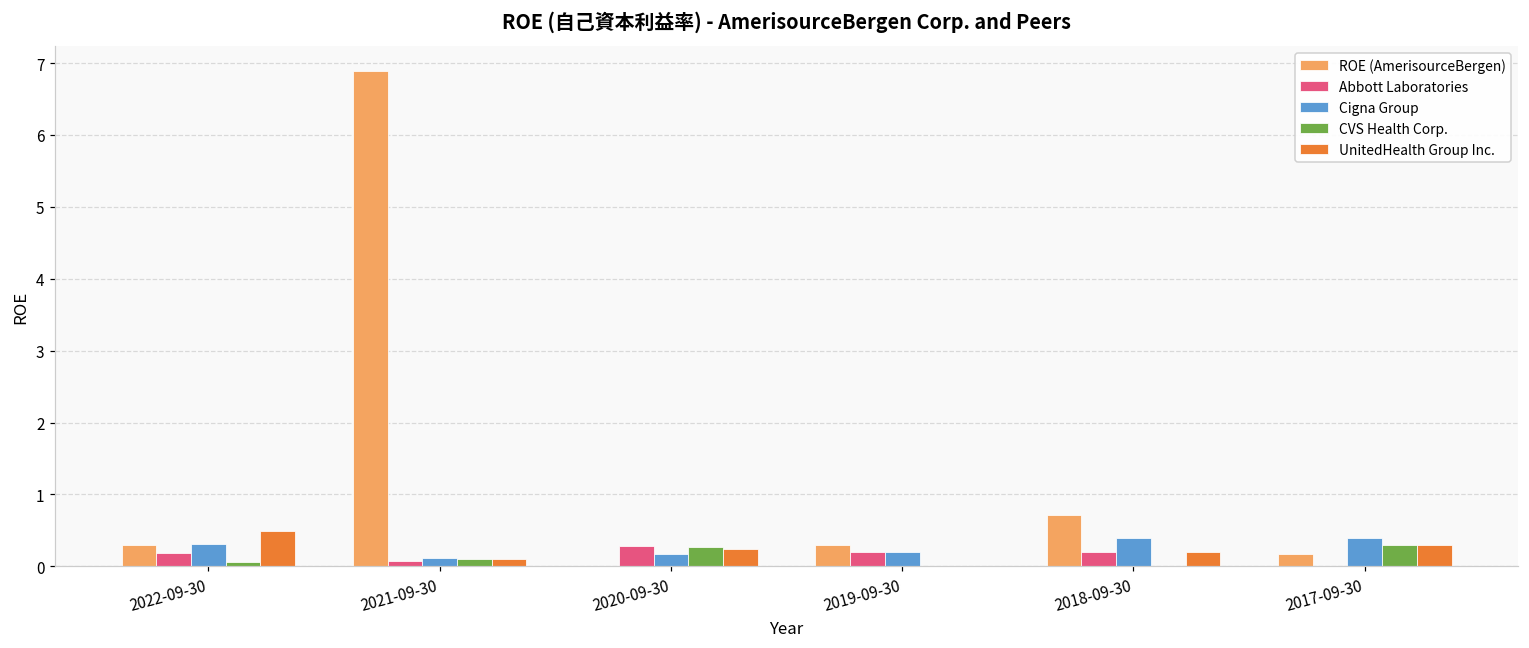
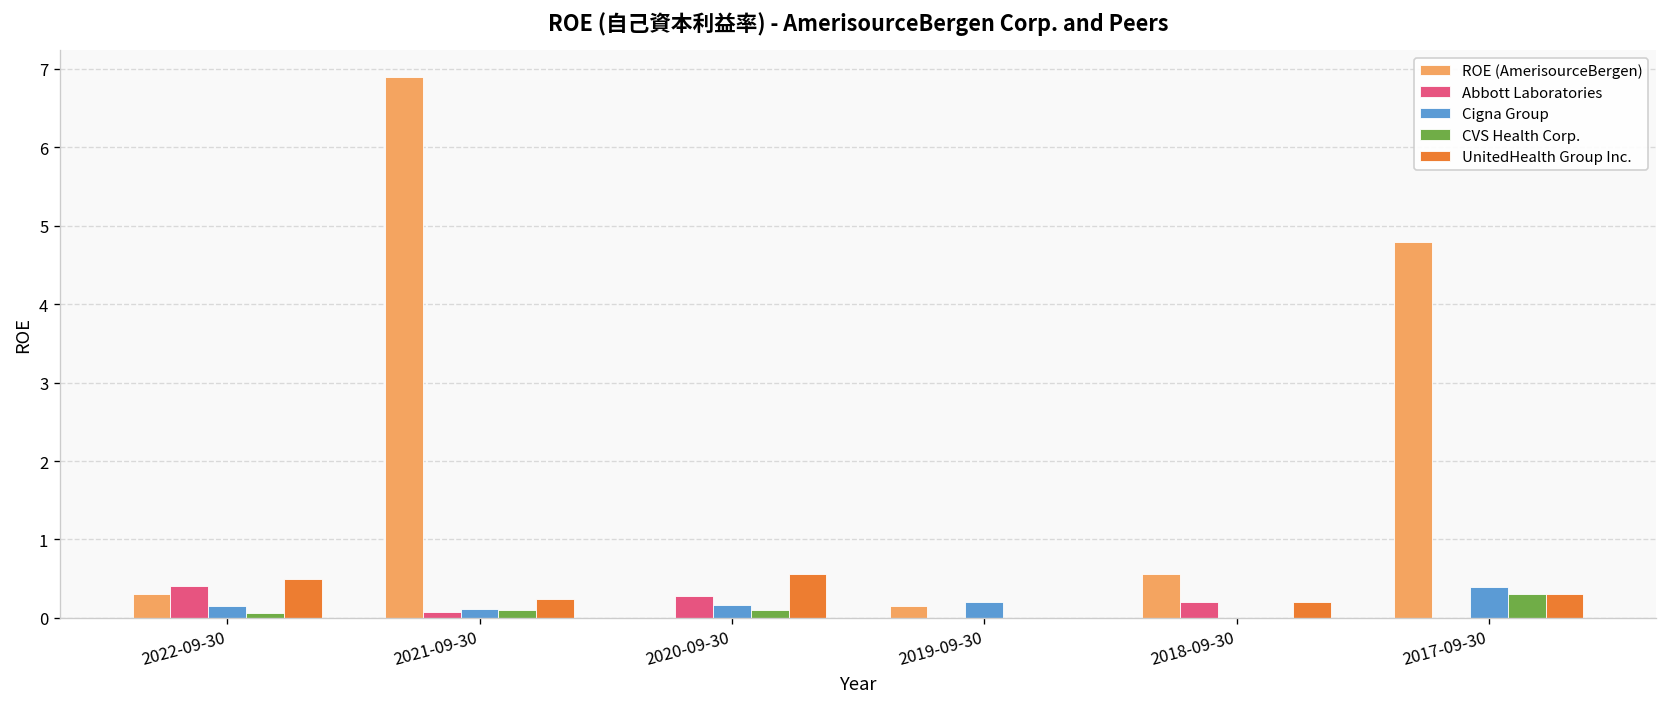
  {
    "ROE (AmerisourceBergen)": {
      "2022-09-30": 0.3,
      "2021-09-30": 6.9,
      "2020-09-30": 0.0,
-     "2019-09-30": 0.3,
-     "2018-09-30": 0.7,
-     "2017-09-30": 0.2
+     "2019-09-30": 0.2,
+     "2018-09-30": 0.6,
+     "2017-09-30": 4.8
    },
    "Abbott Laboratories": {
-     "2022-09-30": 0.2,
+     "2022-09-30": 0.4,
      "2021-09-30": 0.1,
      "2020-09-30": 0.3,
-     "2019-09-30": 0.2,
+     "2019-09-30": 0.0,
      "2018-09-30": 0.2,
      "2017-09-30": 0.0
    },
    "Cigna Group": {
-     "2022-09-30": 0.3,
+     "2022-09-30": 0.1,
      "2021-09-30": 0.1,
      "2020-09-30": 0.2,
      "2019-09-30": 0.2,
-     "2018-09-30": 0.4,
+     "2018-09-30": 0.0,
      "2017-09-30": 0.4
    },
    "CVS Health Corp.": {
      "2022-09-30": 0.1,
      "2021-09-30": 0.1,
-     "2020-09-30": 0.3,
+     "2020-09-30": 0.1,
      "2019-09-30": 0.0,
      "2018-09-30": 0.0,
      "2017-09-30": 0.3
    },
    "UnitedHealth Group Inc.": {
      "2022-09-30": 0.5,
-     "2021-09-30": 0.1,
-     "2020-09-30": 0.2,
+     "2021-09-30": 0.2,
+     "2020-09-30": 0.6,
      "2019-09-30": 0.0,
      "2018-09-30": 0.2,
      "2017-09-30": 0.3
    }
  }
